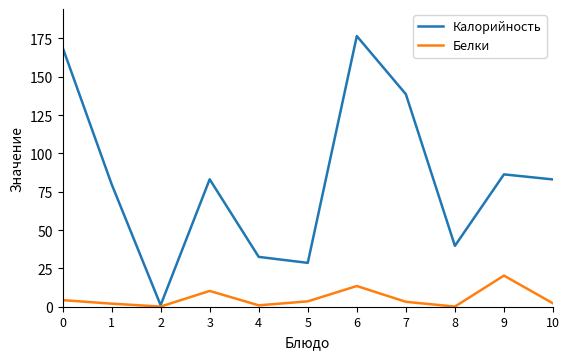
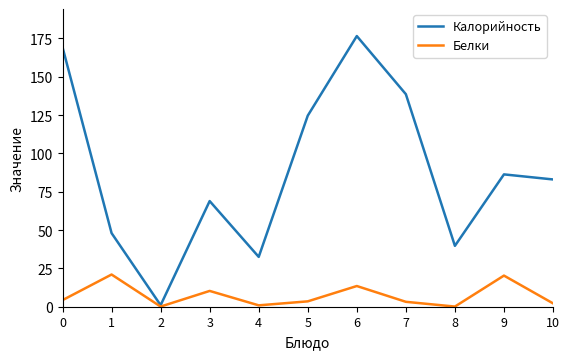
  {
    "Калорийность": {
      "0": 169,
-     "1": 80,
-     "3": 83,
+     "1": 48,
+     "3": 69,
      "4": 33,
-     "5": 29,
+     "5": 125,
      "6": 177,
      "7": 139,
      "8": 40,
      "9": 86,
      "10": 83
    },
    "Белки": {
      "0": 4,
-     "1": 2,
+     "1": 21,
      "3": 10,
      "4": 1,
      "5": 4,
      "6": 14,
      "7": 3,
      "8": 0,
      "9": 20,
      "10": 2
    }
  }
